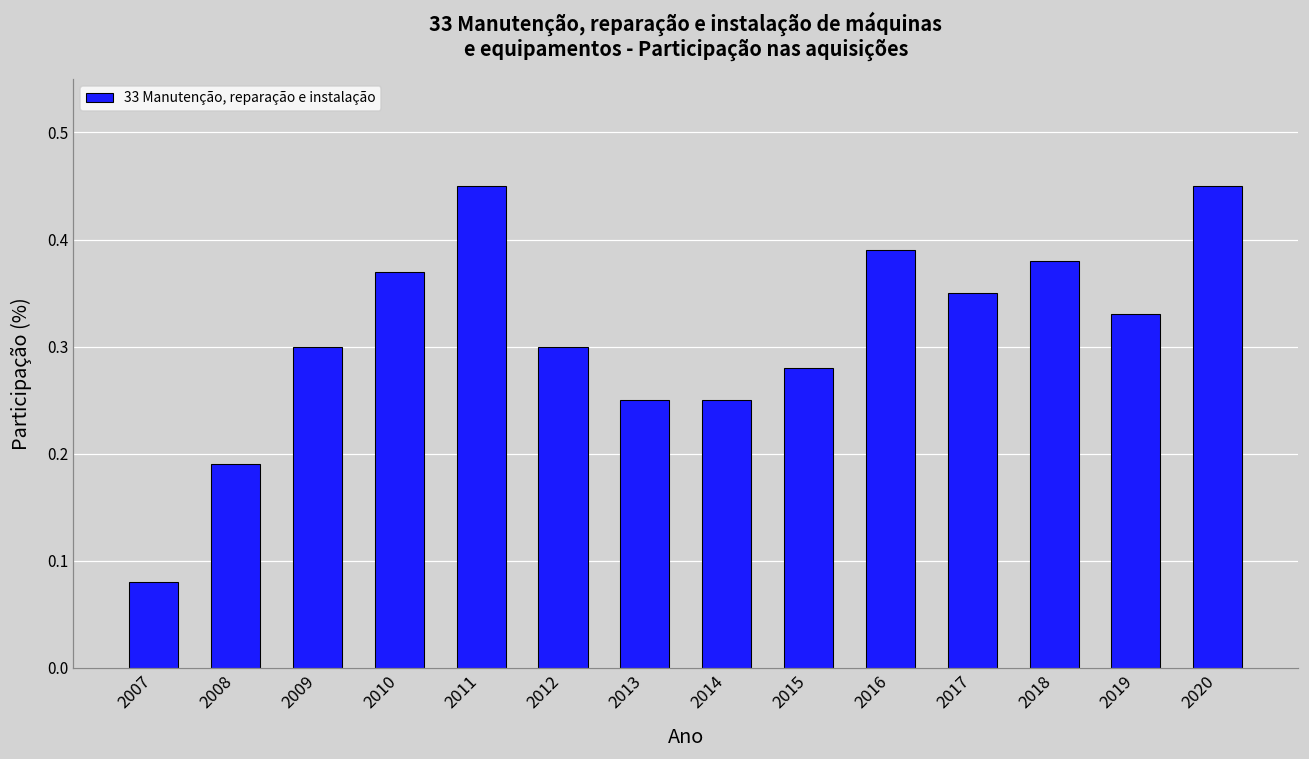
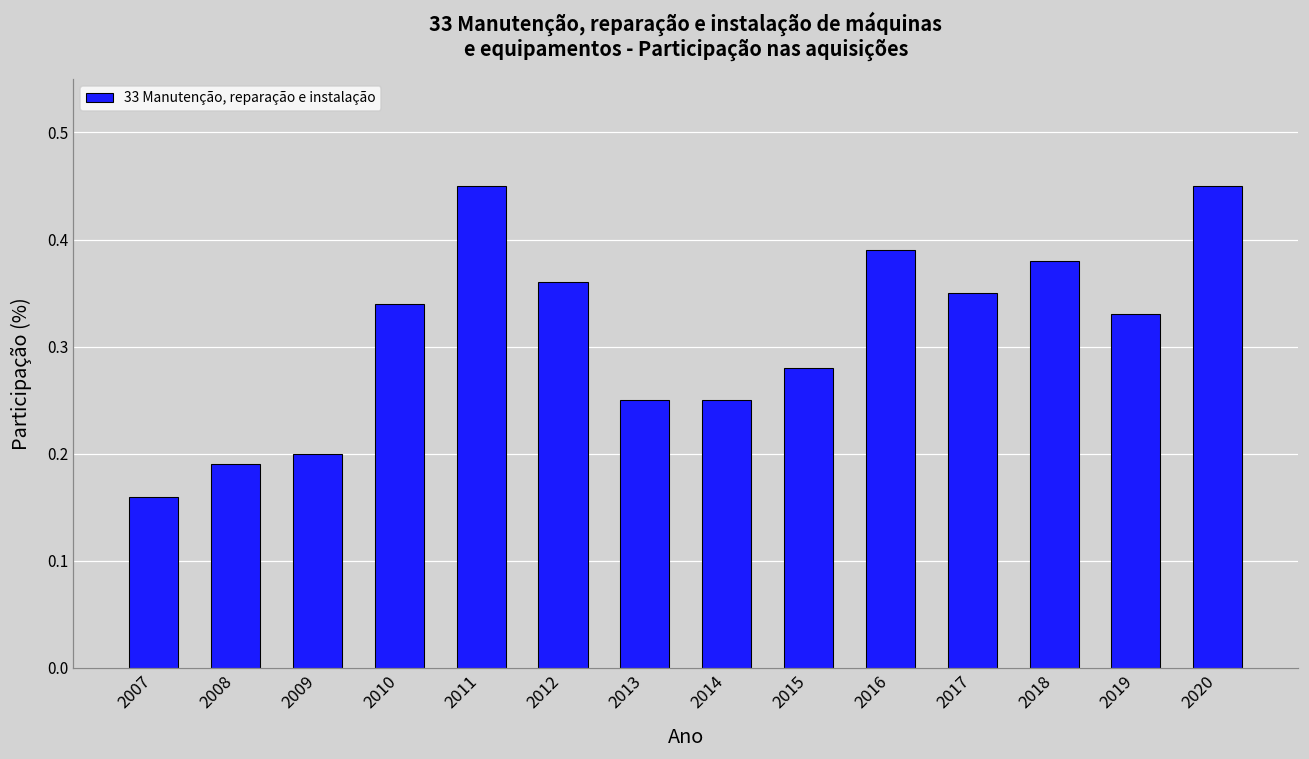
  {
-   "2007": 0.08,
+   "2007": 0.16,
    "2008": 0.19,
-   "2009": 0.3,
-   "2010": 0.37,
+   "2009": 0.2,
+   "2010": 0.34,
    "2011": 0.45,
-   "2012": 0.30,
+   "2012": 0.36,
    "2013": 0.25,
    "2014": 0.25,
    "2015": 0.28,
    "2016": 0.39,
    "2017": 0.35,
    "2018": 0.38,
    "2019": 0.33,
    "2020": 0.45
  }
